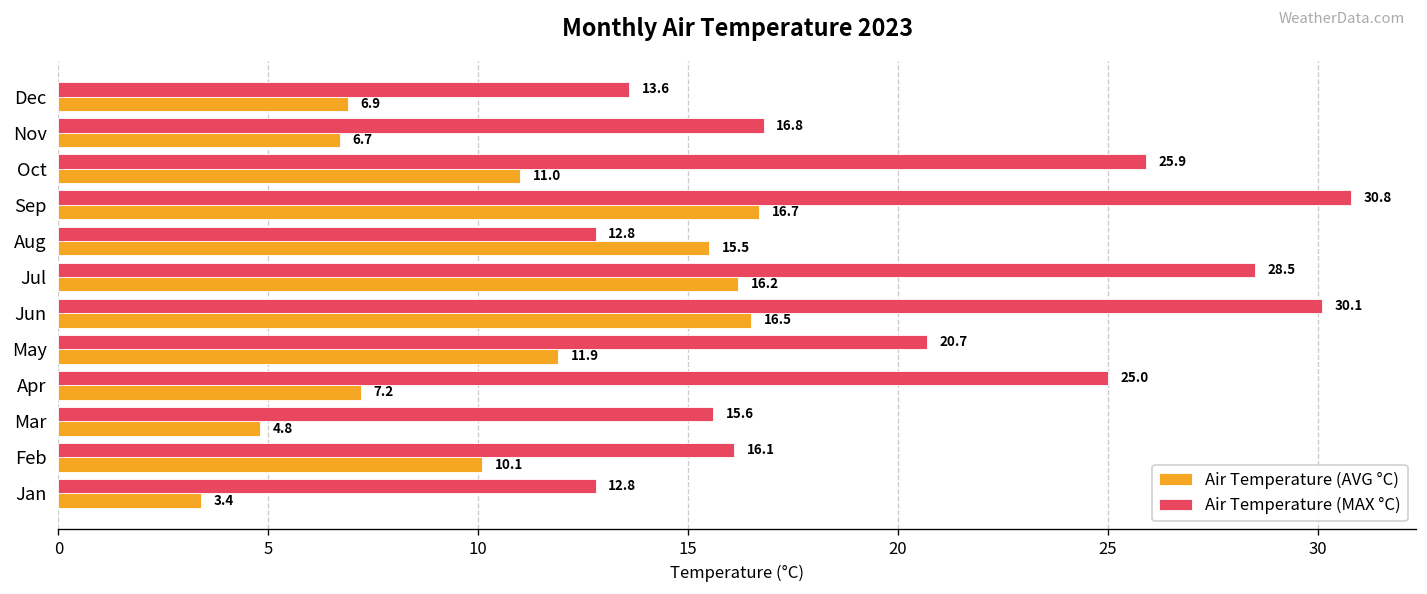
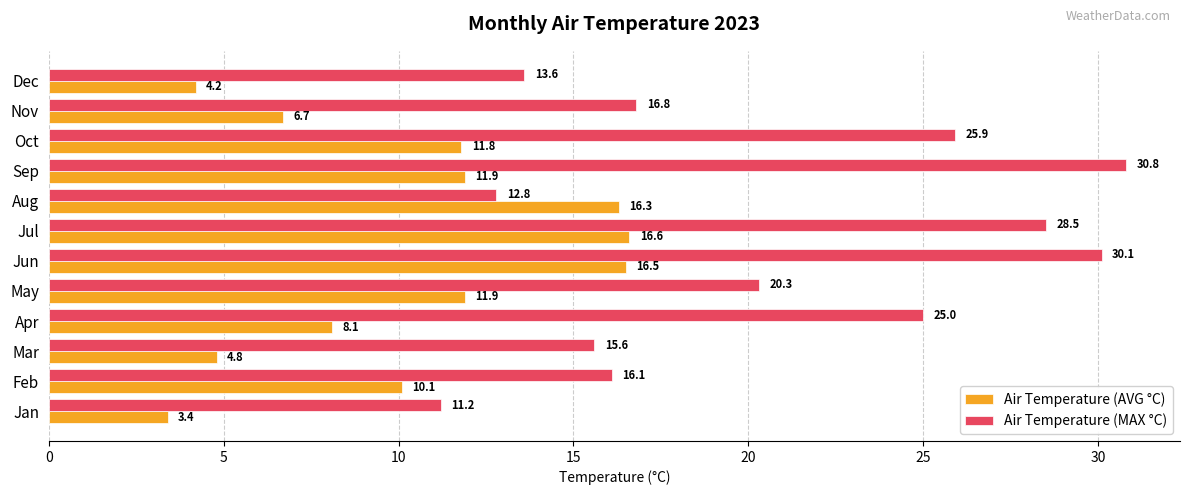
  {
    "Air Temperature (AVG °C)": {
-     "Dec": 6.9,
+     "Dec": 4.2,
      "Nov": 6.7,
-     "Oct": 11.0,
-     "Sep": 16.7,
-     "Aug": 15.5,
-     "Jul": 16.2,
+     "Oct": 11.8,
+     "Sep": 11.9,
+     "Aug": 16.3,
+     "Jul": 16.6,
      "Jun": 16.5,
      "May": 11.9,
-     "Apr": 7.2,
+     "Apr": 8.1,
      "Mar": 4.8,
      "Feb": 10.1,
      "Jan": 3.4
    },
    "Air Temperature (MAX °C)": {
      "Dec": 13.6,
      "Nov": 16.8,
      "Oct": 25.9,
      "Sep": 30.8,
      "Aug": 12.8,
      "Jul": 28.5,
      "Jun": 30.1,
-     "May": 20.7,
+     "May": 20.3,
      "Apr": 25.0,
      "Mar": 15.6,
      "Feb": 16.1,
-     "Jan": 12.8
+     "Jan": 11.2
    }
  }
